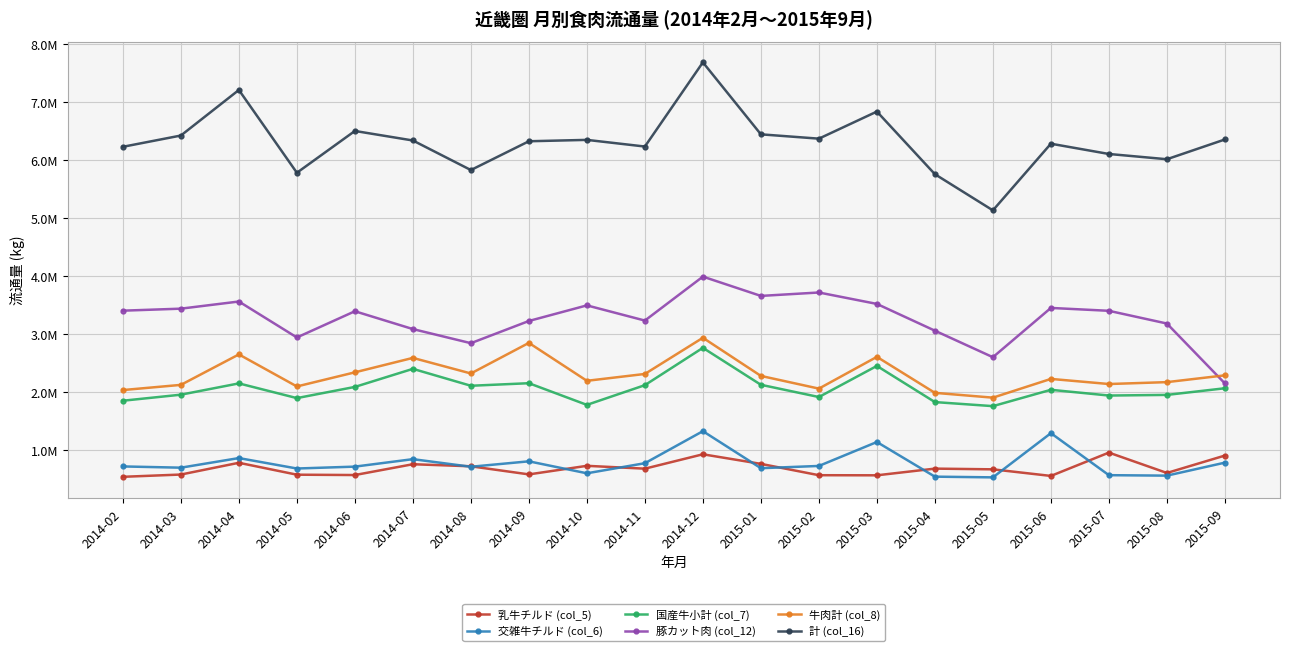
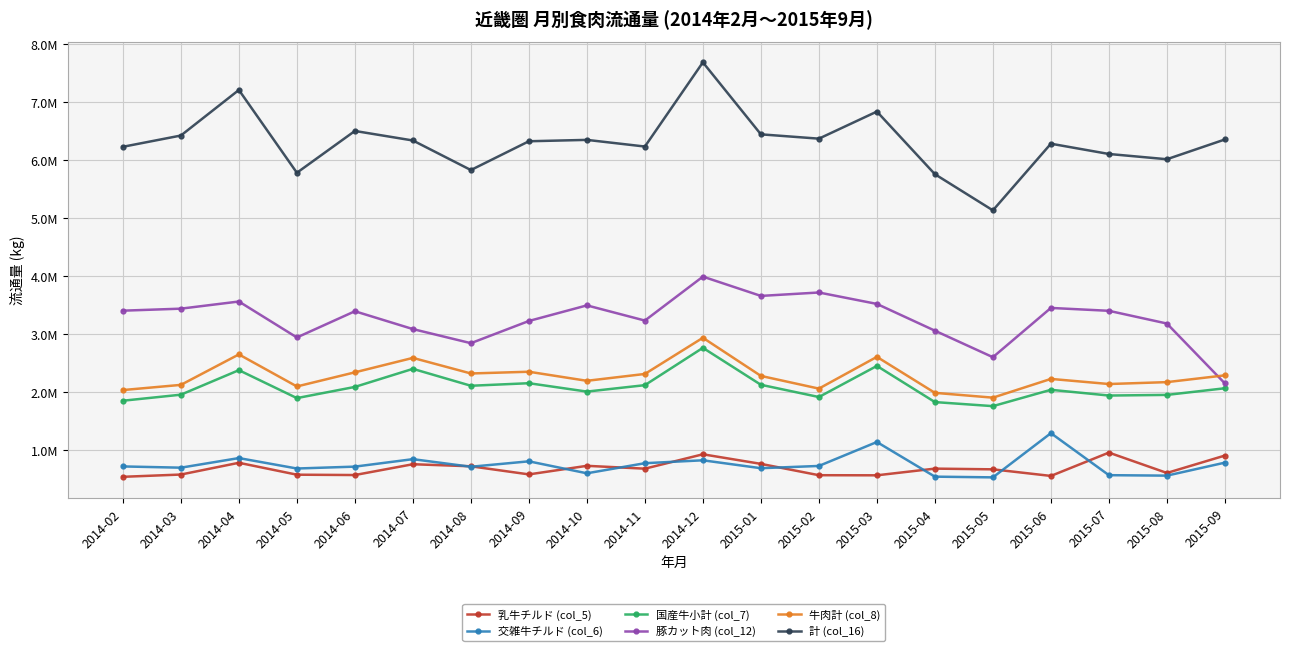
  {
    "乳牛チルド (col_5)": {
      "2014-02": 500000,
      "2014-03": 600000,
      "2014-04": 800000,
      "2014-05": 600000,
      "2014-06": 600000,
      "2014-07": 800000,
      "2014-09": 600000,
      "2014-10": 700000,
      "2014-11": 700000,
      "2014-12": 900000,
      "2015-01": 800000,
      "2015-02": 600000,
      "2015-03": 600000,
      "2015-04": 700000,
      "2015-05": 700000,
      "2015-06": 500000,
      "2015-07": 1000000,
      "2015-08": 600000,
      "2015-09": 900000
    },
    "交雑牛チルド (col_6)": {
      "2014-02": 700000,
      "2014-03": 700000,
      "2014-04": 900000,
      "2014-05": 700000,
      "2014-06": 700000,
      "2014-07": 800000,
      "2014-09": 800000,
      "2014-10": 600000,
      "2014-11": 800000,
-     "2014-12": 1300000,
+     "2014-12": 800000,
      "2015-01": 700000,
      "2015-02": 700000,
      "2015-03": 1100000,
      "2015-04": 500000,
      "2015-05": 500000,
      "2015-06": 1300000,
      "2015-07": 600000,
      "2015-08": 600000,
      "2015-09": 800000
    },
    "国産牛小計 (col_7)": {
      "2014-02": 1800000,
      "2014-03": 2000000,
-     "2014-04": 2100000,
+     "2014-04": 2400000,
      "2014-05": 1900000,
      "2014-06": 2100000,
      "2014-07": 2400000,
      "2014-08": 2100000,
      "2014-09": 2100000,
-     "2014-10": 1800000,
+     "2014-10": 2000000,
      "2014-11": 2100000,
      "2014-12": 2800000,
      "2015-01": 2100000,
      "2015-02": 1900000,
      "2015-03": 2400000,
      "2015-04": 1800000,
      "2015-05": 1800000,
      "2015-06": 2000000,
      "2015-07": 1900000,
      "2015-08": 1900000,
      "2015-09": 2100000
    },
    "豚カット肉 (col_12)": {
      "2014-02": 3400000,
      "2014-03": 3400000,
      "2014-04": 3600000,
      "2014-05": 2900000,
      "2014-06": 3400000,
      "2014-07": 3100000,
      "2014-08": 2800000,
      "2014-09": 3200000,
      "2014-10": 3500000,
      "2014-11": 3200000,
      "2014-12": 4000000,
      "2015-01": 3700000,
      "2015-02": 3700000,
      "2015-03": 3500000,
      "2015-04": 3100000,
      "2015-05": 2600000,
      "2015-06": 3400000,
      "2015-07": 3400000,
      "2015-08": 3200000,
      "2015-09": 2100000
    },
    "牛肉計 (col_8)": {
      "2014-02": 2000000,
      "2014-03": 2100000,
      "2014-04": 2600000,
      "2014-05": 2100000,
      "2014-06": 2300000,
      "2014-07": 2600000,
      "2014-08": 2300000,
-     "2014-09": 2800000,
+     "2014-09": 2300000,
      "2014-10": 2200000,
      "2014-11": 2300000,
      "2014-12": 2900000,
      "2015-01": 2300000,
      "2015-02": 2100000,
      "2015-03": 2600000,
      "2015-04": 2000000,
      "2015-05": 1900000,
      "2015-06": 2200000,
      "2015-07": 2100000,
      "2015-08": 2200000,
      "2015-09": 2300000
    },
    "計 (col_16)": {
      "2014-02": 6200000,
      "2014-03": 6400000,
      "2014-04": 7200000,
      "2014-05": 5800000,
      "2014-06": 6500000,
      "2014-07": 6300000,
      "2014-08": 5800000,
      "2014-09": 6300000,
      "2014-10": 6300000,
      "2014-11": 6200000,
      "2014-12": 7700000,
      "2015-01": 6400000,
      "2015-02": 6400000,
      "2015-03": 6800000,
      "2015-04": 5800000,
      "2015-05": 5100000,
      "2015-06": 6300000,
      "2015-07": 6100000,
      "2015-08": 6000000,
      "2015-09": 6400000
    }
  }
